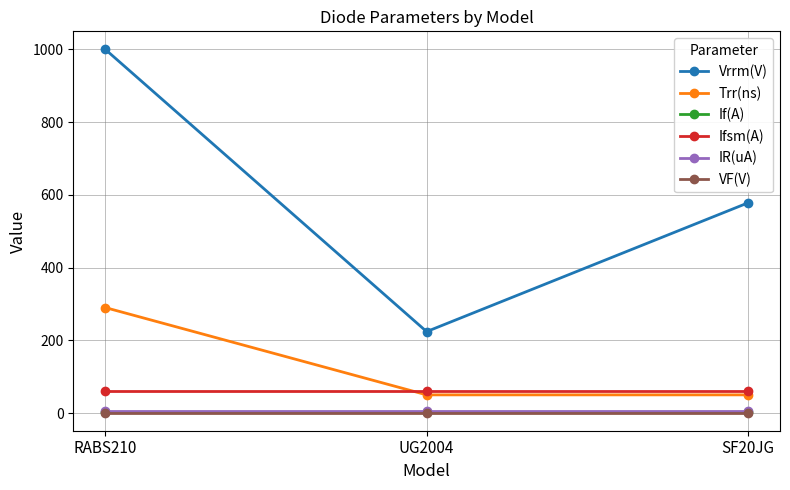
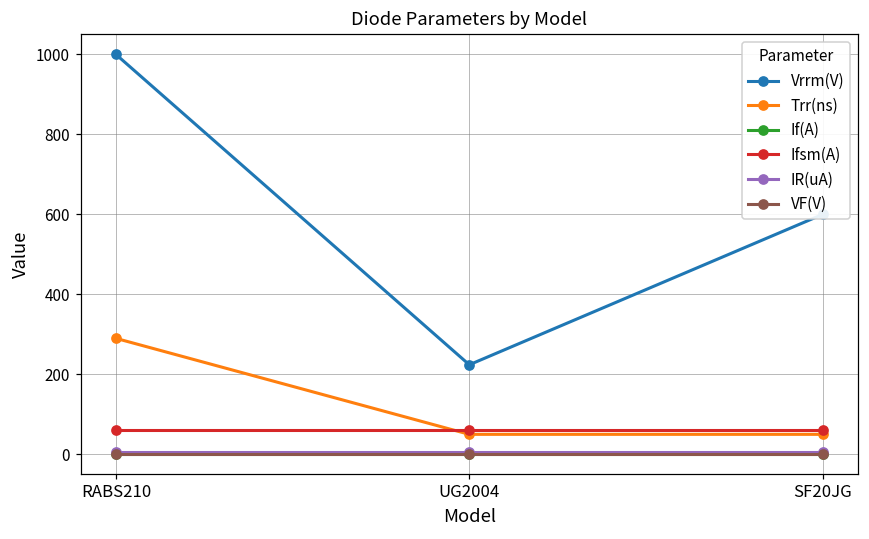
  {
    "Vrrm(V)": {
      "RABS210": 1000,
      "UG2004": 220,
-     "SF20JG": 580
+     "SF20JG": 600
    },
    "Trr(ns)": {
      "RABS210": 290,
      "UG2004": 50,
      "SF20JG": 50
    },
    "Ifsm(A)": {
      "RABS210": 60,
      "UG2004": 60,
      "SF20JG": 60
    }
  }
